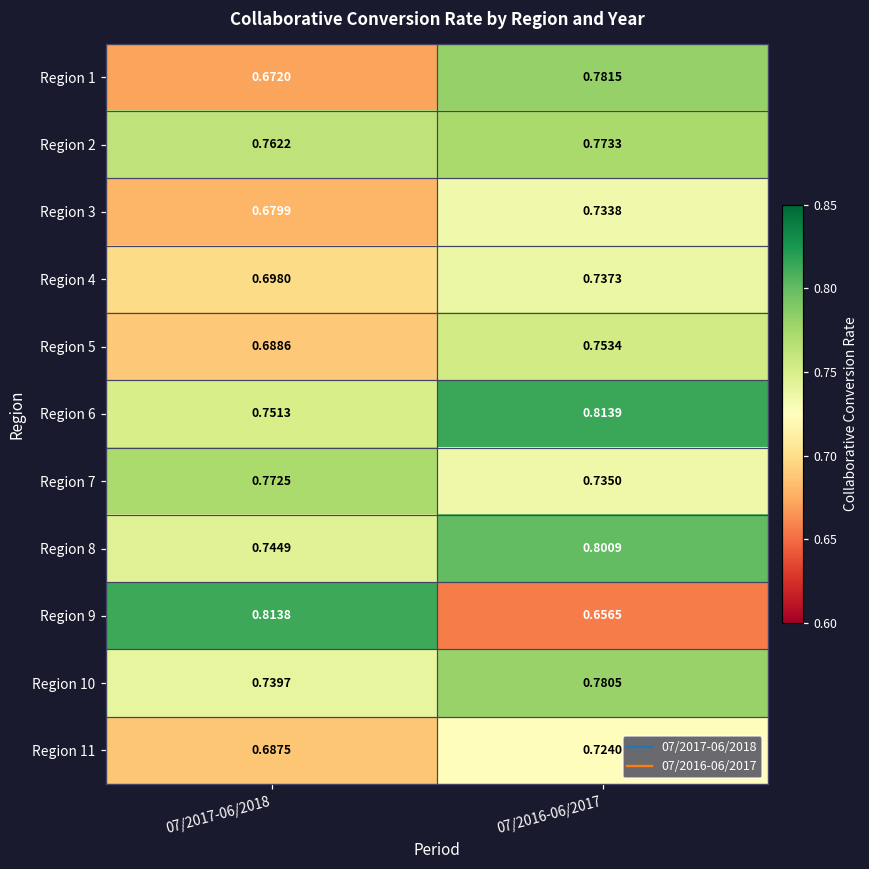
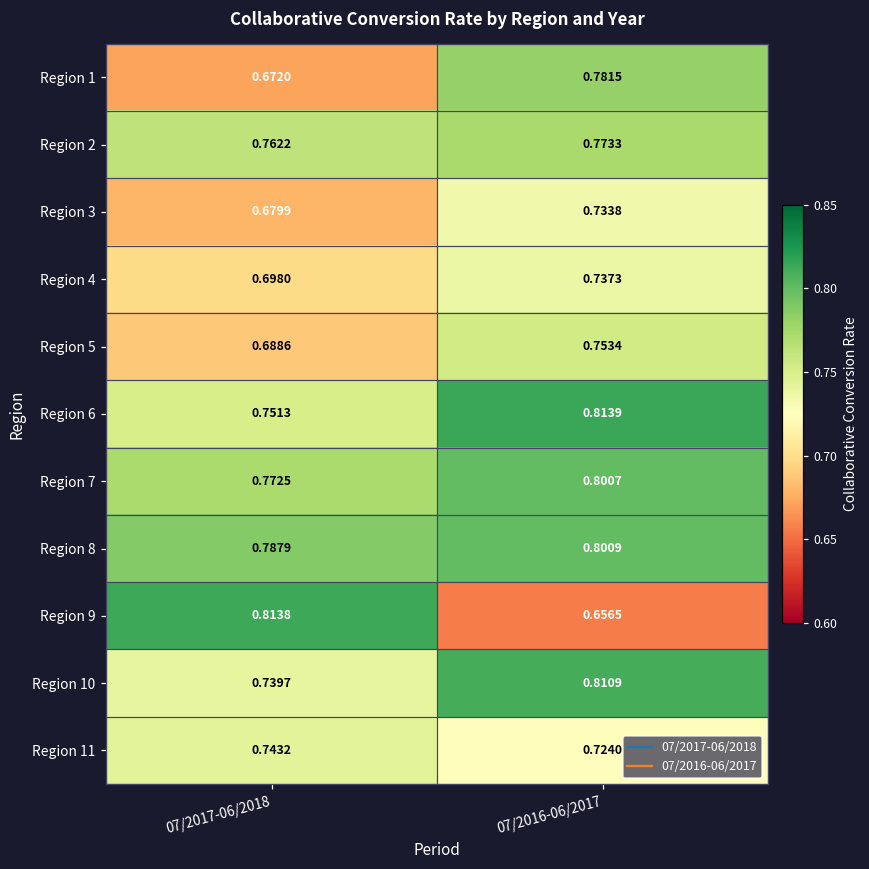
  {
    "Region 1": {
      "07/2017-06/2018": 0.6720,
      "07/2016-06/2017": 0.7815
    },
    "Region 2": {
      "07/2017-06/2018": 0.7622,
      "07/2016-06/2017": 0.7733
    },
    "Region 3": {
      "07/2017-06/2018": 0.6799,
      "07/2016-06/2017": 0.7338
    },
    "Region 4": {
      "07/2017-06/2018": 0.6980,
      "07/2016-06/2017": 0.7373
    },
    "Region 5": {
      "07/2017-06/2018": 0.6886,
      "07/2016-06/2017": 0.7534
    },
    "Region 6": {
      "07/2017-06/2018": 0.7513,
      "07/2016-06/2017": 0.8139
    },
    "Region 7": {
      "07/2017-06/2018": 0.7725,
-     "07/2016-06/2017": 0.7350
+     "07/2016-06/2017": 0.8007
    },
    "Region 8": {
-     "07/2017-06/2018": 0.7449,
+     "07/2017-06/2018": 0.7879,
      "07/2016-06/2017": 0.8009
    },
    "Region 9": {
      "07/2017-06/2018": 0.8138,
      "07/2016-06/2017": 0.6565
    },
    "Region 10": {
      "07/2017-06/2018": 0.7397,
-     "07/2016-06/2017": 0.7805
+     "07/2016-06/2017": 0.8109
    },
    "Region 11": {
-     "07/2017-06/2018": 0.6875,
+     "07/2017-06/2018": 0.7432,
      "07/2016-06/2017": 0.7240
    }
  }
